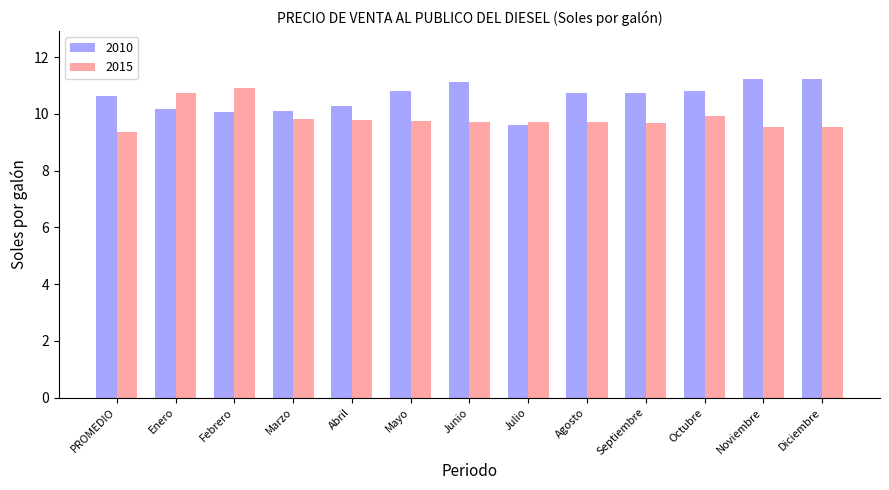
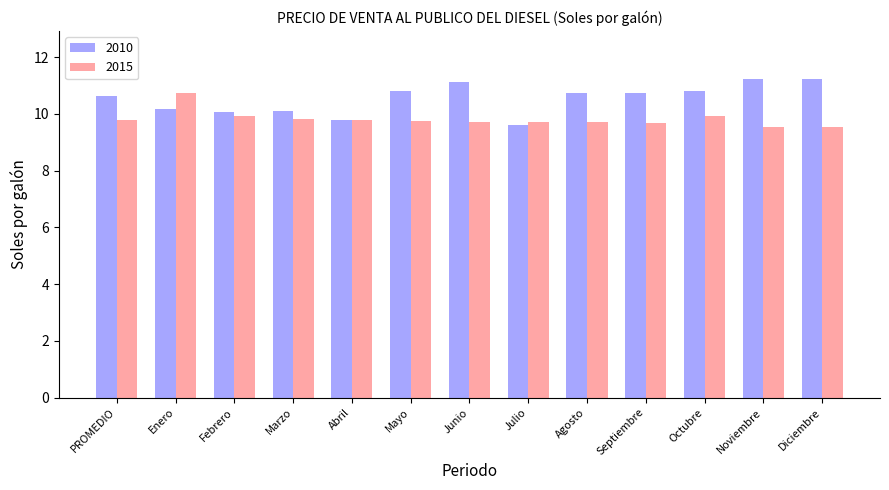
  {
    "2010": {
      "PROMEDIO": 10.6,
      "Enero": 10.2,
      "Febrero": 10.1,
      "Marzo": 10.1,
-     "Abril": 10.3,
+     "Abril": 9.8,
      "Mayo": 10.8,
      "Junio": 11.1,
      "Julio": 9.6,
      "Agosto": 10.7,
      "Septiembre": 10.7,
      "Octubre": 10.8,
      "Noviembre": 11.2,
      "Diciembre": 11.2
    },
    "2015": {
-     "PROMEDIO": 9.4,
+     "PROMEDIO": 9.8,
      "Enero": 10.7,
-     "Febrero": 10.9,
+     "Febrero": 9.9,
      "Marzo": 9.8,
      "Abril": 9.8,
      "Mayo": 9.8,
      "Junio": 9.7,
      "Julio": 9.7,
      "Agosto": 9.7,
      "Septiembre": 9.7,
      "Octubre": 9.9,
      "Noviembre": 9.6,
      "Diciembre": 9.6
    }
  }
